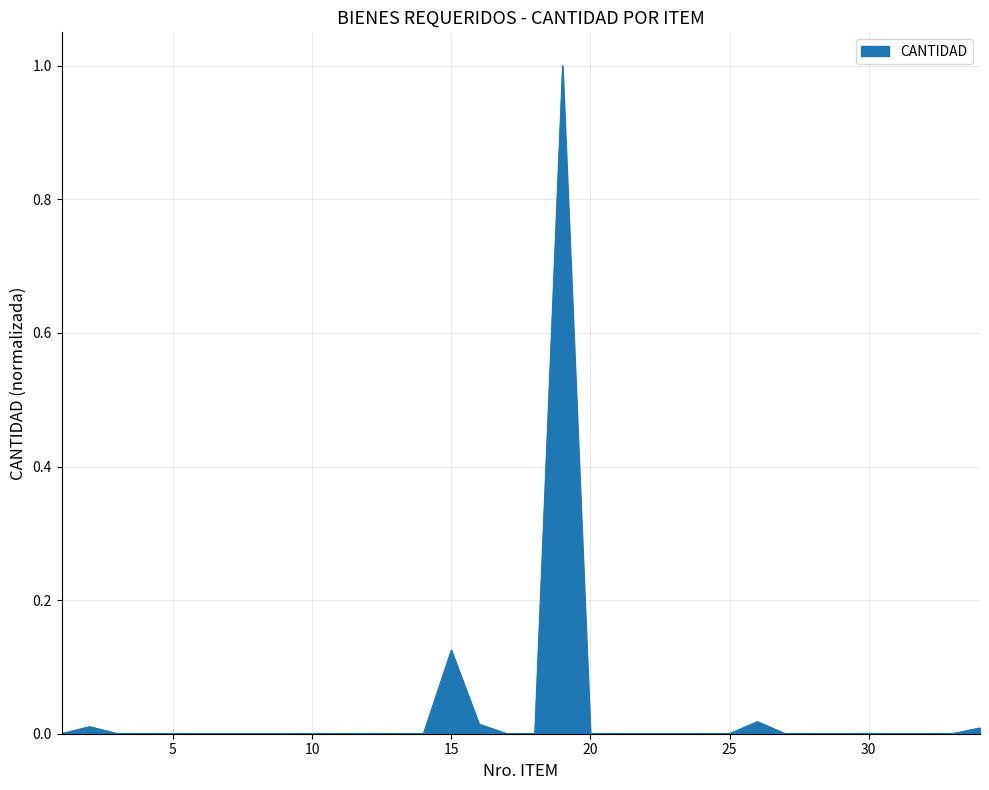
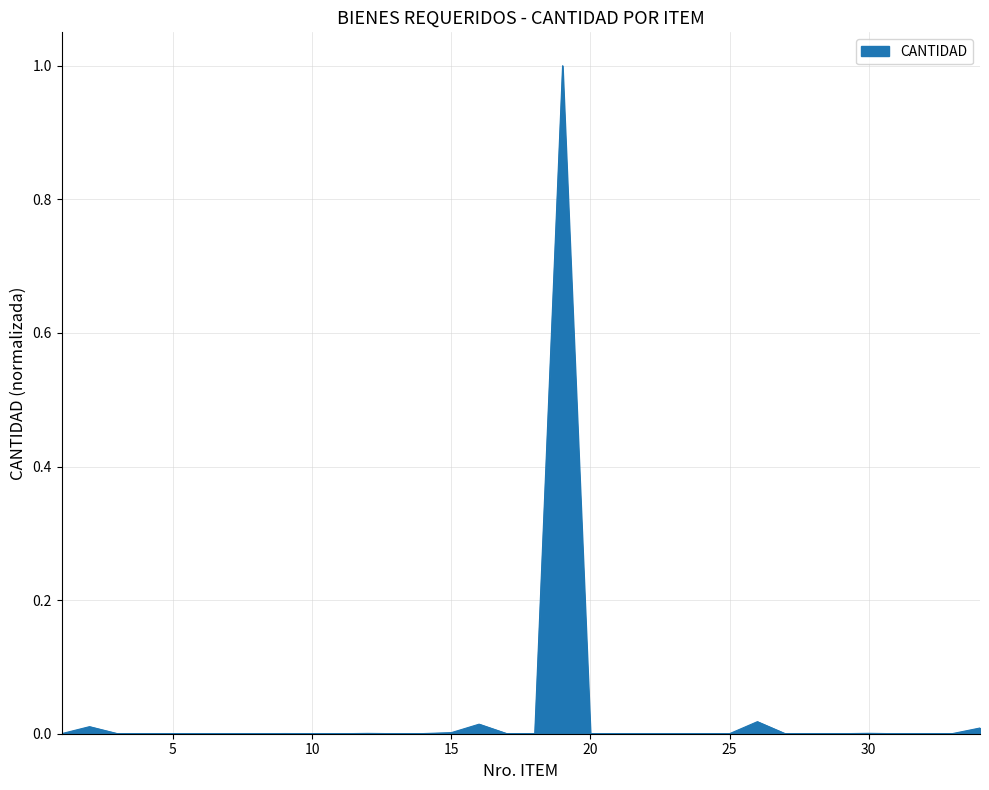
  {
    "5": 0.00,
    "10": 0.00,
-   "15": 0.13,
+   "15": 0.00,
    "20": 0.00,
    "25": 0.00,
    "30": 0.00
  }
